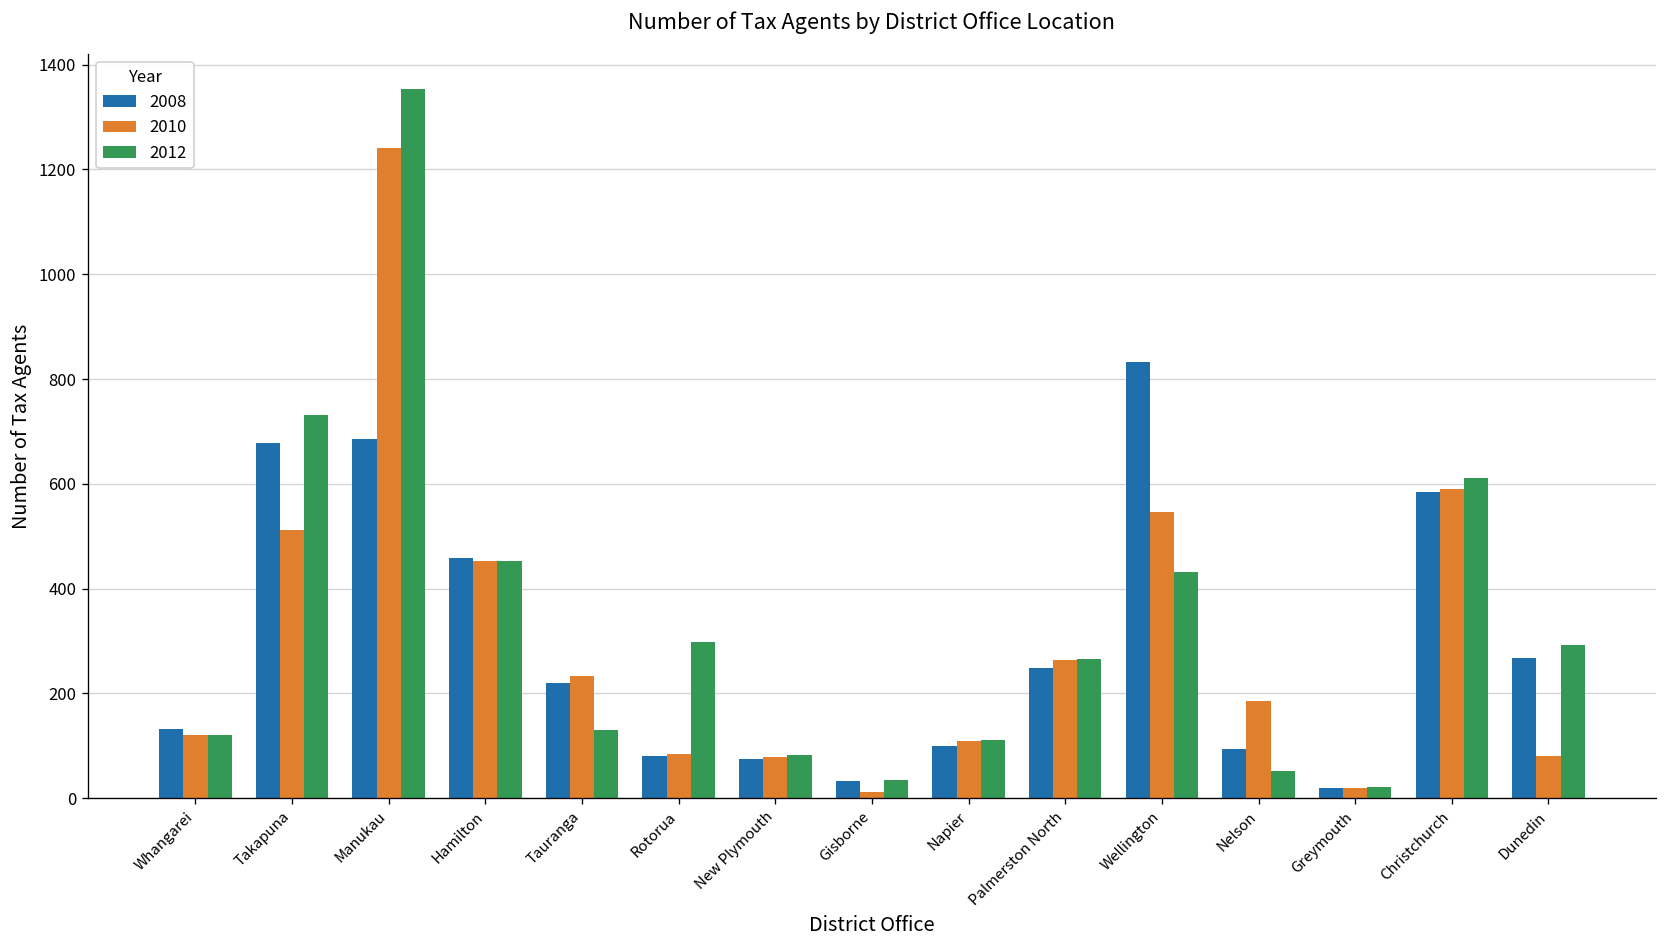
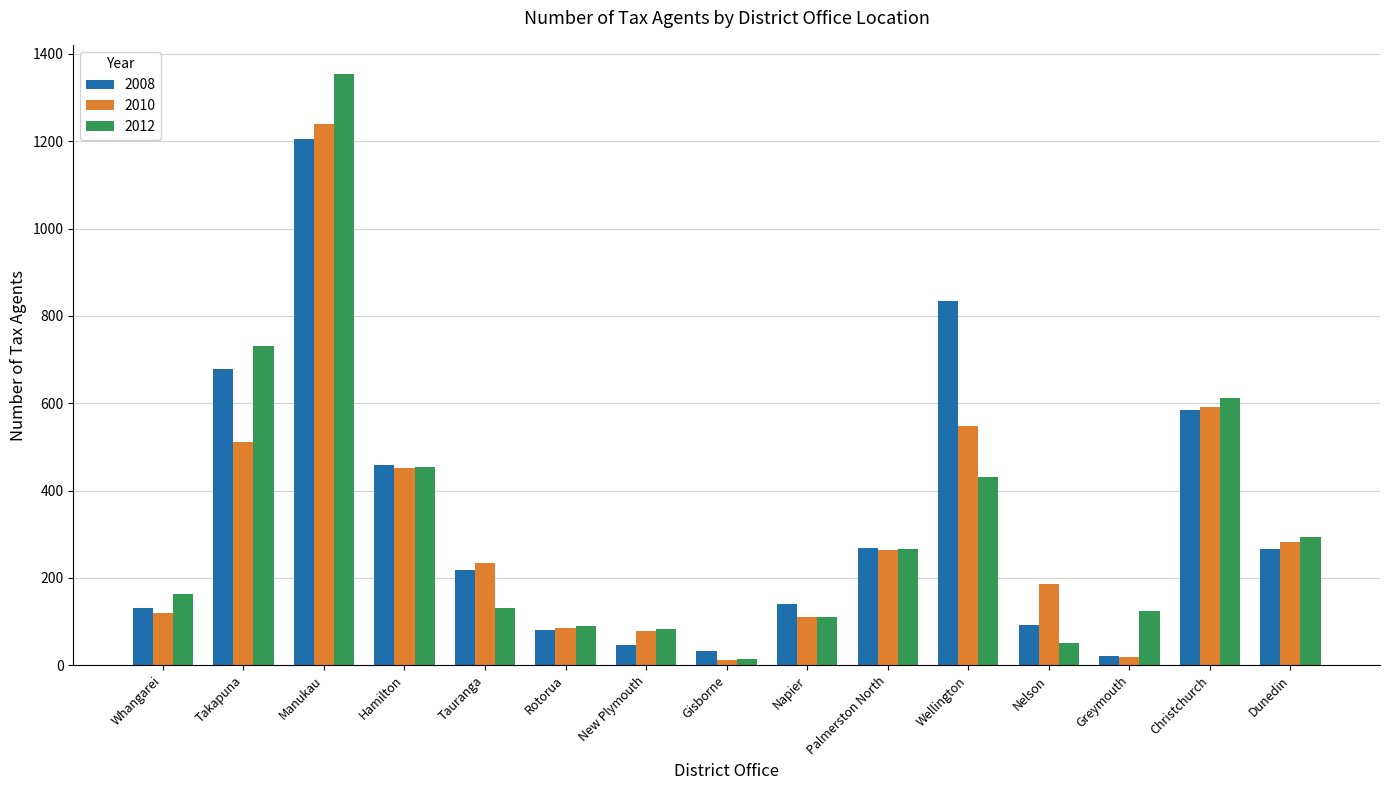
  {
    "2008": {
      "Whangarei": 130,
      "Takapuna": 680,
-     "Manukau": 690,
+     "Manukau": 1210,
      "Hamilton": 460,
      "Tauranga": 220,
      "Rotorua": 80,
-     "New Plymouth": 70,
+     "New Plymouth": 50,
      "Gisborne": 30,
-     "Napier": 100,
-     "Palmerston North": 250,
+     "Napier": 140,
+     "Palmerston North": 270,
      "Wellington": 830,
      "Nelson": 90,
      "Greymouth": 20,
      "Christchurch": 590,
      "Dunedin": 270
    },
    "2010": {
      "Whangarei": 120,
      "Takapuna": 510,
      "Manukau": 1240,
      "Hamilton": 450,
      "Tauranga": 230,
      "Rotorua": 80,
      "New Plymouth": 80,
      "Gisborne": 10,
      "Napier": 110,
      "Palmerston North": 260,
      "Wellington": 550,
      "Nelson": 190,
      "Greymouth": 20,
      "Christchurch": 590,
-     "Dunedin": 80
+     "Dunedin": 280
    },
    "2012": {
-     "Whangarei": 120,
+     "Whangarei": 160,
      "Takapuna": 730,
      "Manukau": 1350,
      "Hamilton": 450,
      "Tauranga": 130,
-     "Rotorua": 300,
+     "Rotorua": 90,
      "New Plymouth": 80,
-     "Gisborne": 30,
+     "Gisborne": 10,
      "Napier": 110,
      "Palmerston North": 270,
      "Wellington": 430,
      "Nelson": 50,
-     "Greymouth": 20,
+     "Greymouth": 130,
      "Christchurch": 610,
      "Dunedin": 290
    }
  }
